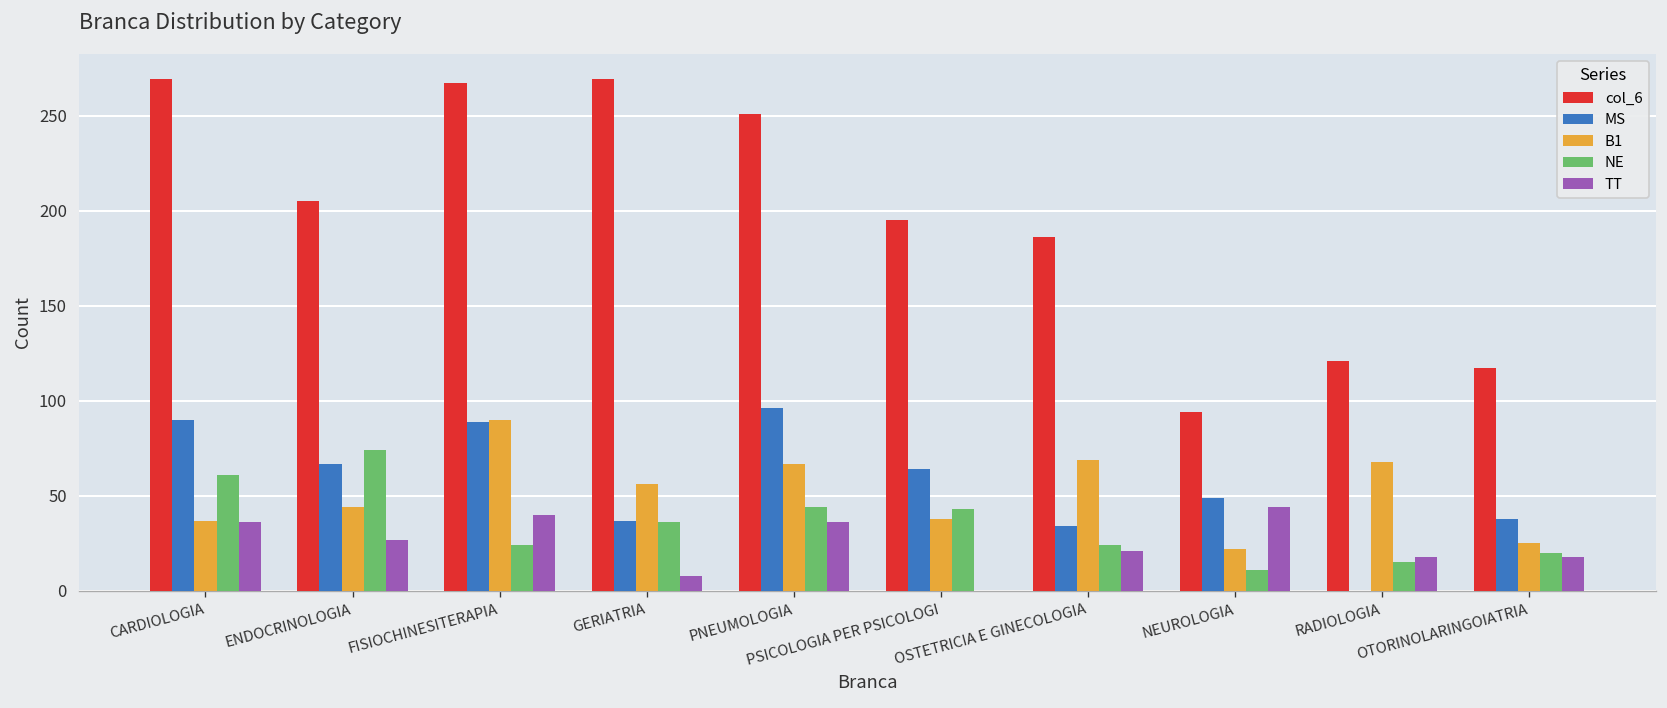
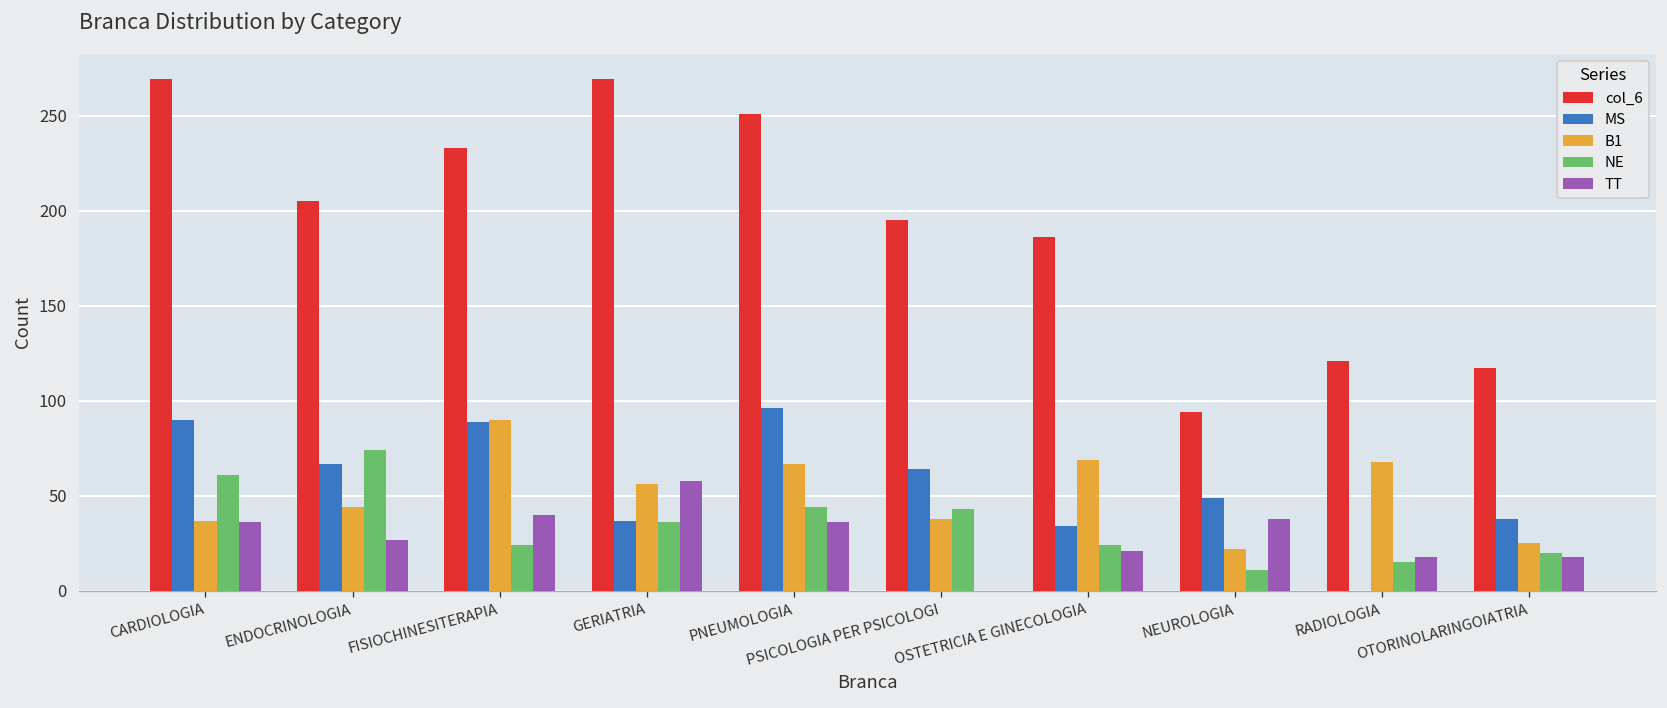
  {
    "col_6": {
      "CARDIOLOGIA": 269,
      "ENDOCRINOLOGIA": 205,
-     "FISIOCHINESITERAPIA": 267,
+     "FISIOCHINESITERAPIA": 233,
      "GERIATRIA": 269,
      "PNEUMOLOGIA": 251,
      "PSICOLOGIA PER PSICOLOGI": 195,
      "OSTETRICIA E GINECOLOGIA": 186,
      "NEUROLOGIA": 94,
      "RADIOLOGIA": 121,
      "OTORINOLARINGOIATRIA": 117
    },
    "MS": {
      "CARDIOLOGIA": 90,
      "ENDOCRINOLOGIA": 67,
      "FISIOCHINESITERAPIA": 89,
      "GERIATRIA": 37,
      "PNEUMOLOGIA": 96,
      "PSICOLOGIA PER PSICOLOGI": 64,
      "OSTETRICIA E GINECOLOGIA": 34,
      "NEUROLOGIA": 49,
      "RADIOLOGIA": 0,
      "OTORINOLARINGOIATRIA": 38
    },
    "B1": {
      "CARDIOLOGIA": 37,
      "ENDOCRINOLOGIA": 44,
      "FISIOCHINESITERAPIA": 90,
      "GERIATRIA": 56,
      "PNEUMOLOGIA": 67,
      "PSICOLOGIA PER PSICOLOGI": 38,
      "OSTETRICIA E GINECOLOGIA": 69,
      "NEUROLOGIA": 22,
      "RADIOLOGIA": 68,
      "OTORINOLARINGOIATRIA": 25
    },
    "NE": {
      "CARDIOLOGIA": 61,
      "ENDOCRINOLOGIA": 74,
      "FISIOCHINESITERAPIA": 24,
      "GERIATRIA": 36,
      "PNEUMOLOGIA": 44,
      "PSICOLOGIA PER PSICOLOGI": 43,
      "OSTETRICIA E GINECOLOGIA": 24,
      "NEUROLOGIA": 11,
      "RADIOLOGIA": 15,
      "OTORINOLARINGOIATRIA": 20
    },
    "TT": {
      "CARDIOLOGIA": 36,
      "ENDOCRINOLOGIA": 27,
      "FISIOCHINESITERAPIA": 40,
-     "GERIATRIA": 8,
+     "GERIATRIA": 58,
      "PNEUMOLOGIA": 36,
      "PSICOLOGIA PER PSICOLOGI": 0,
      "OSTETRICIA E GINECOLOGIA": 21,
-     "NEUROLOGIA": 44,
+     "NEUROLOGIA": 38,
      "RADIOLOGIA": 18,
      "OTORINOLARINGOIATRIA": 18
    }
  }
